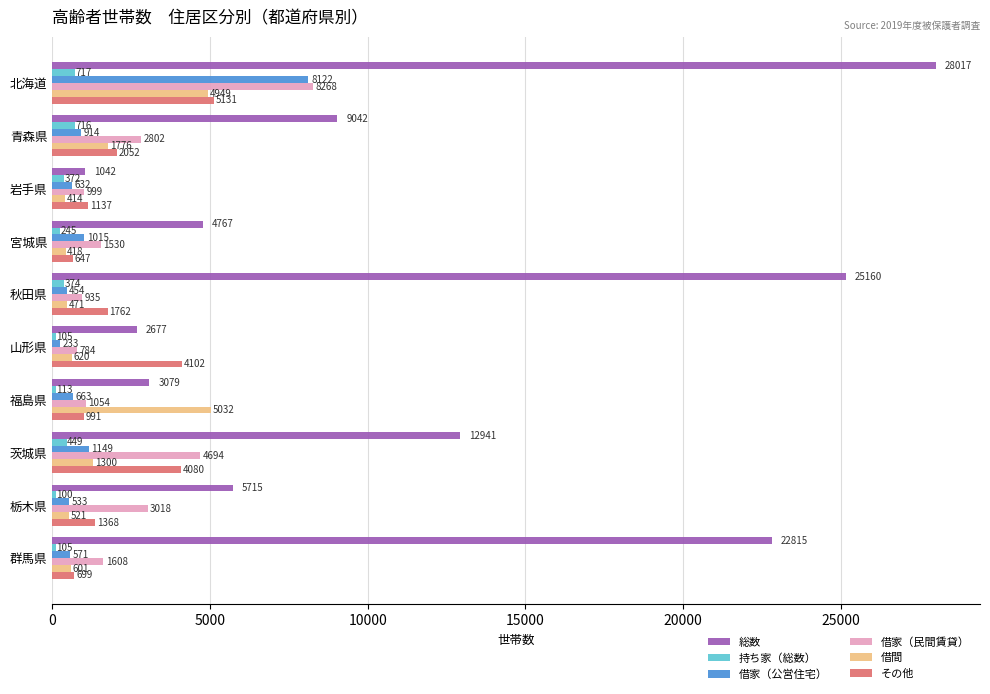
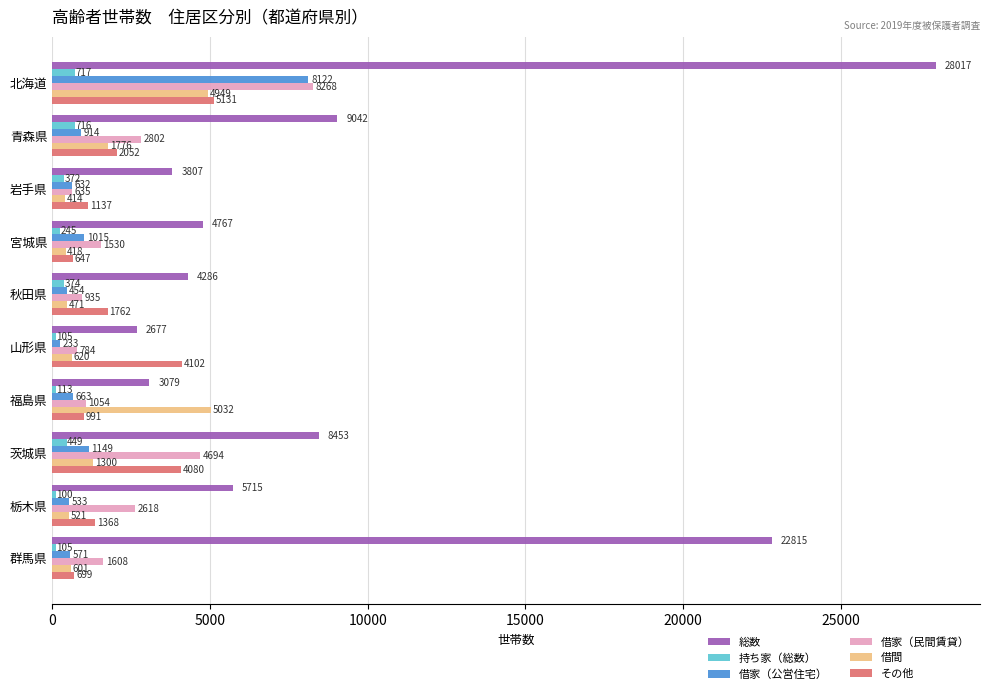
  {
    "総数": {
      "北海道": 28017,
      "青森県": 9042,
-     "岩手県": 1042,
+     "岩手県": 3807,
      "宮城県": 4767,
-     "秋田県": 25160,
+     "秋田県": 4286,
      "山形県": 2677,
      "福島県": 3079,
-     "茨城県": 12941,
+     "茨城県": 8453,
      "栃木県": 5715,
      "群馬県": 22815
    },
    "借家（民間賃貸）": {
      "青森県": 2802,
-     "岩手県": 999,
+     "岩手県": 635,
      "宮城県": 1530,
      "秋田県": 935,
      "福島県": 1054,
      "茨城県": 4694,
-     "栃木県": 3018,
+     "栃木県": 2618,
      "群馬県": 1608
    },
    "借間": {
      "秋田県": 471,
      "福島県": 5032,
      "茨城県": 1300,
      "栃木県": 521
    },
    "その他": {
      "岩手県": 1137,
      "秋田県": 1762,
      "山形県": 4102,
      "福島県": 991,
      "茨城県": 4080,
      "栃木県": 1368
    }
  }
